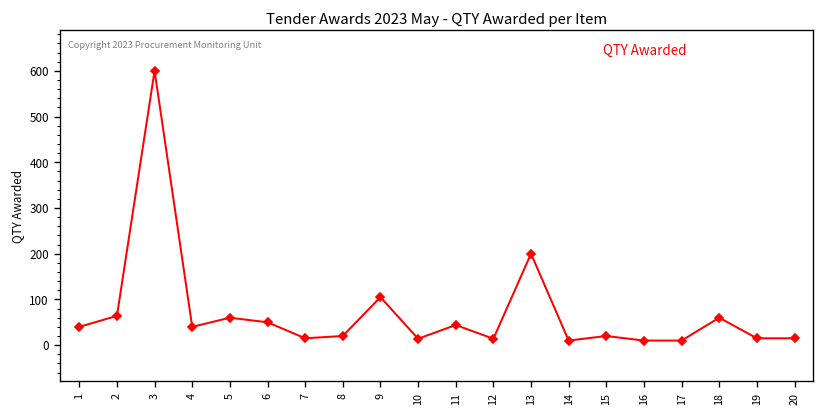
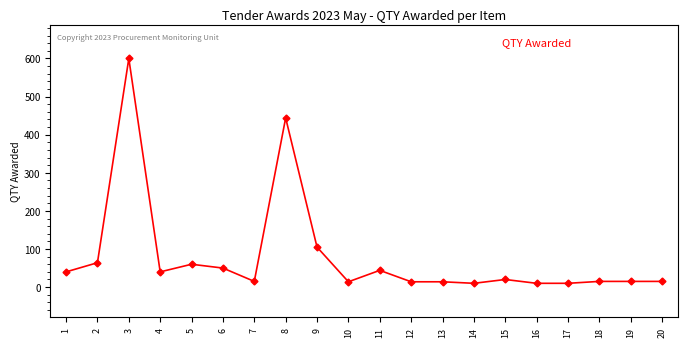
  {
    "1": 40,
    "2": 60,
    "4": 40,
    "5": 60,
    "6": 50,
    "7": 20,
-   "8": 20,
+   "8": 440,
    "9": 110,
    "10": 10,
    "11": 40,
    "12": 10,
-   "13": 200,
+   "13": 10,
    "14": 10,
    "15": 20,
    "16": 10,
    "17": 10,
-   "18": 60,
+   "18": 20,
    "19": 20,
    "20": 20
  }
